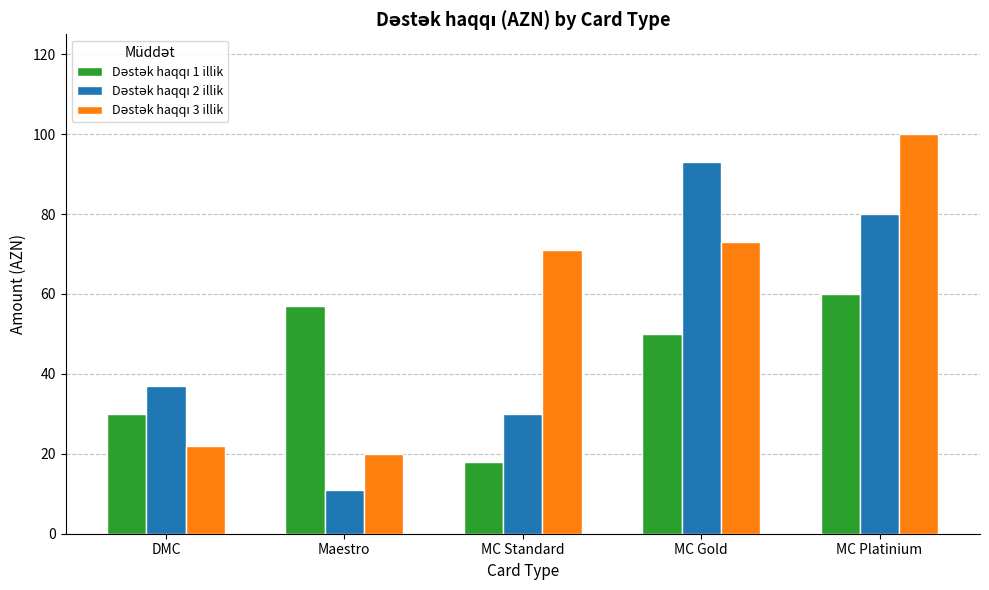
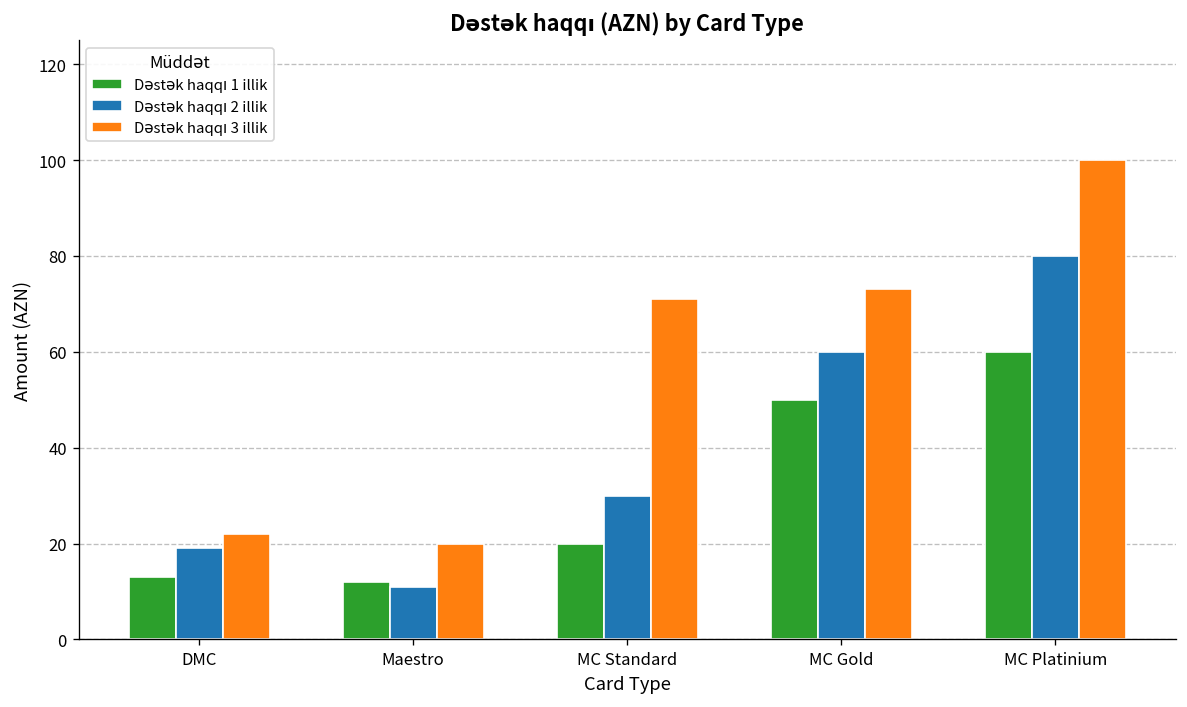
  {
    "Dəstək haqqı 1 illik": {
-     "DMC": 30,
-     "Maestro": 57,
-     "MC Standard": 18,
+     "DMC": 13,
+     "Maestro": 12,
+     "MC Standard": 20,
      "MC Gold": 50,
      "MC Platinium": 60
    },
    "Dəstək haqqı 2 illik": {
-     "DMC": 37,
+     "DMC": 19,
      "Maestro": 11,
      "MC Standard": 30,
-     "MC Gold": 93,
+     "MC Gold": 60,
      "MC Platinium": 80
    },
    "Dəstək haqqı 3 illik": {
      "DMC": 22,
      "Maestro": 20,
      "MC Standard": 71,
      "MC Gold": 73,
      "MC Platinium": 100
    }
  }
